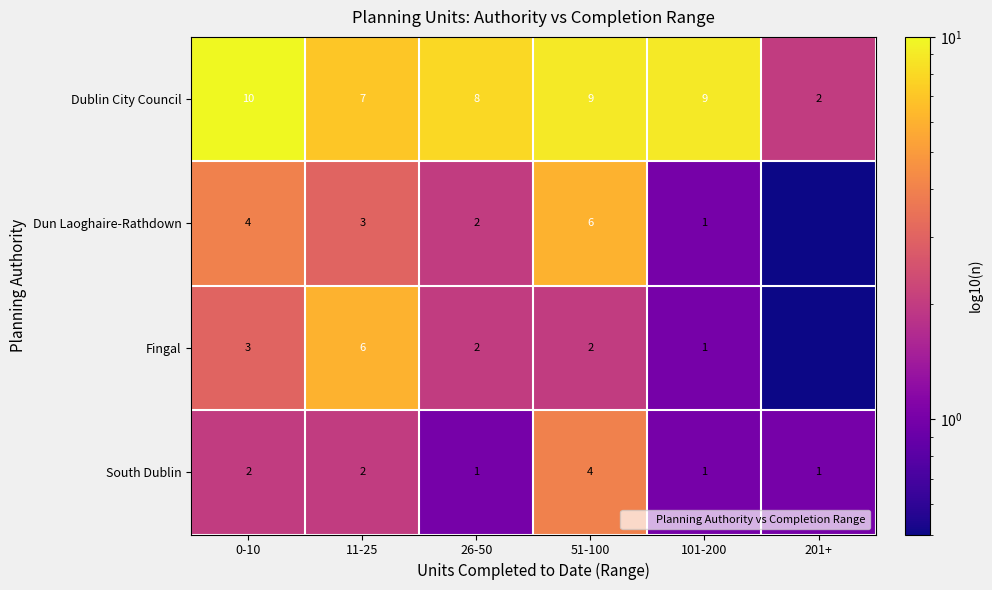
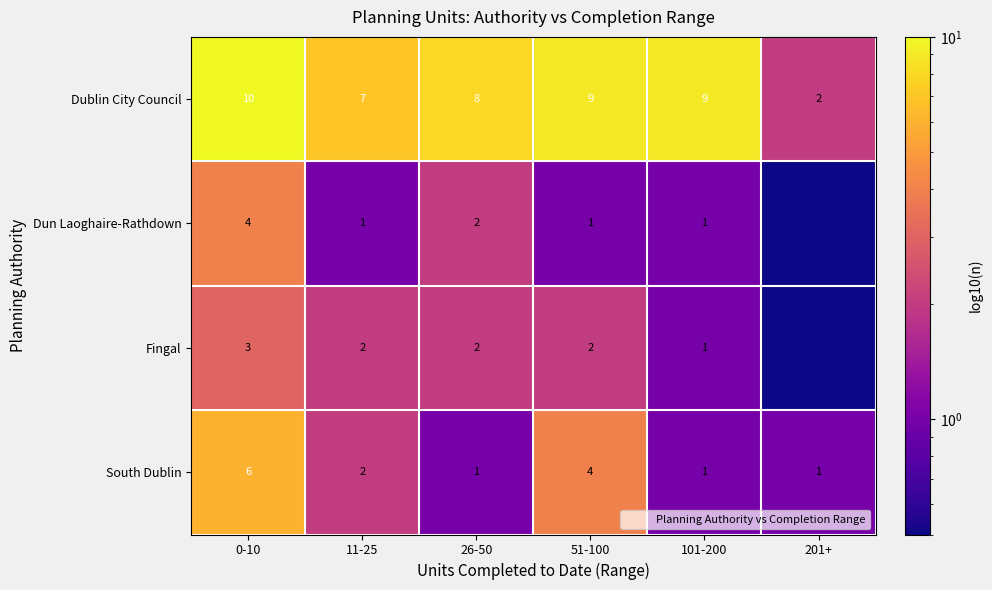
  {
    "Dublin City Council": {
      "0-10": 10,
      "11-25": 7,
      "26-50": 8,
      "51-100": 9,
      "101-200": 9,
      "201+": 2
    },
    "Dun Laoghaire-Rathdown": {
      "0-10": 4,
-     "11-25": 3,
+     "11-25": 1,
      "26-50": 2,
-     "51-100": 6,
+     "51-100": 1,
      "101-200": 1
    },
    "Fingal": {
      "0-10": 3,
-     "11-25": 6,
+     "11-25": 2,
      "26-50": 2,
      "51-100": 2,
      "101-200": 1
    },
    "South Dublin": {
-     "0-10": 2,
+     "0-10": 6,
      "11-25": 2,
      "26-50": 1,
      "51-100": 4,
      "101-200": 1,
      "201+": 1
    }
  }
